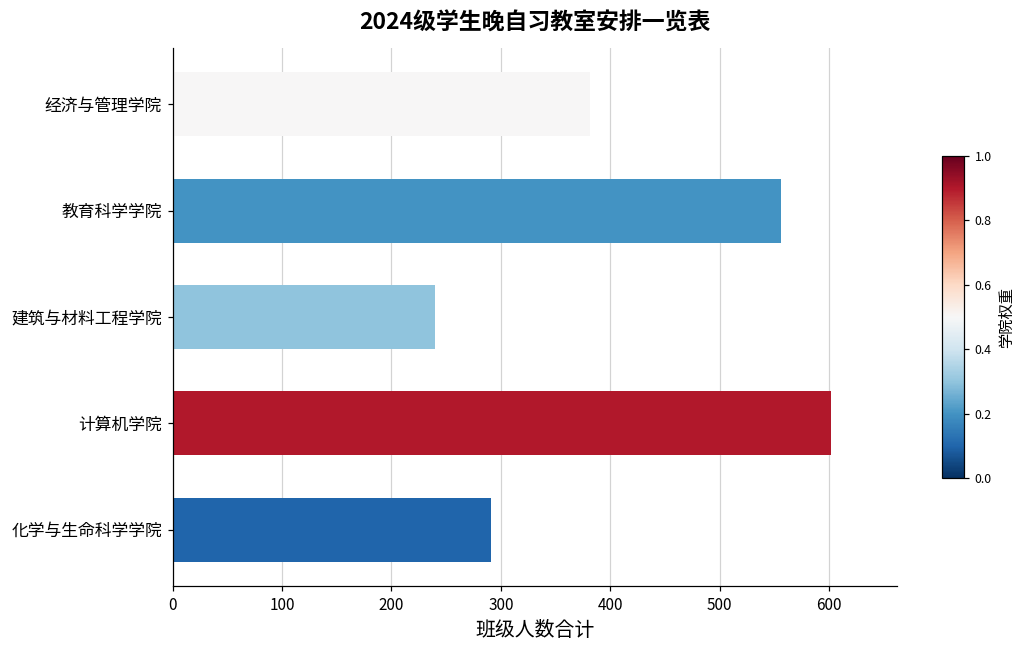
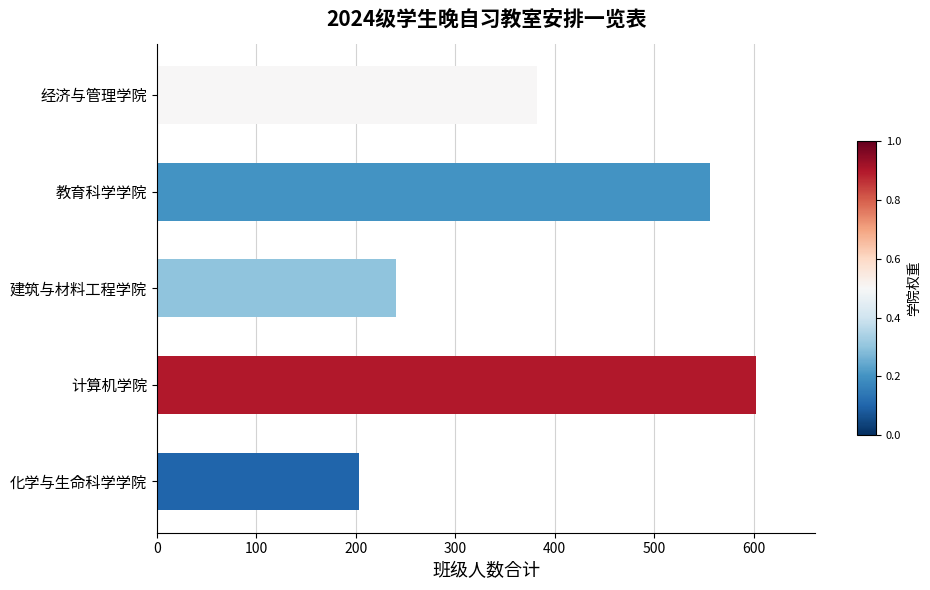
  {
    "经济与管理学院": 380,
    "教育科学学院": 560,
    "建筑与材料工程学院": 240,
    "计算机学院": 600,
-   "化学与生命科学学院": 290
+   "化学与生命科学学院": 200
  }
